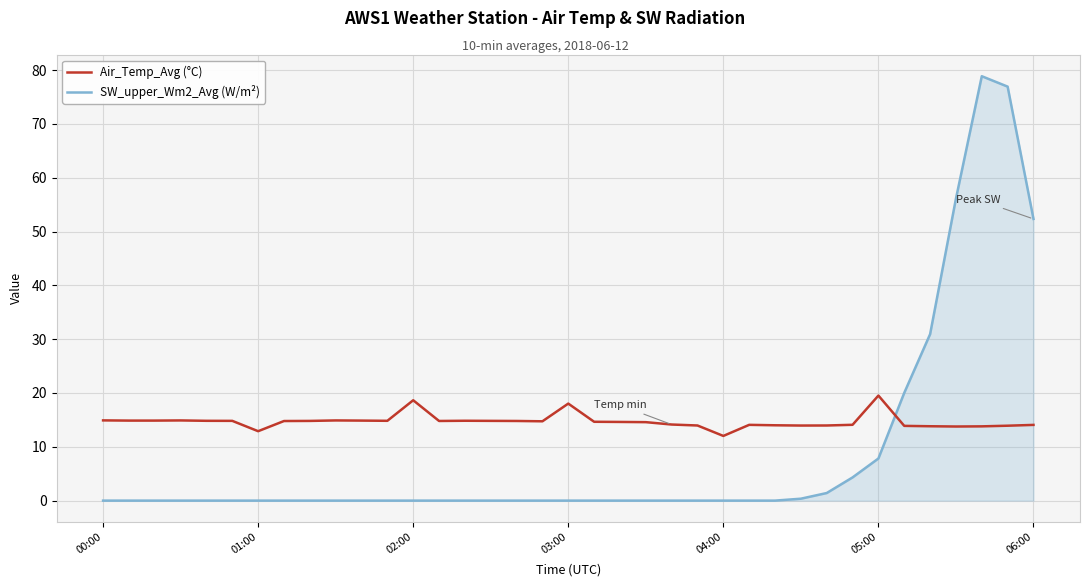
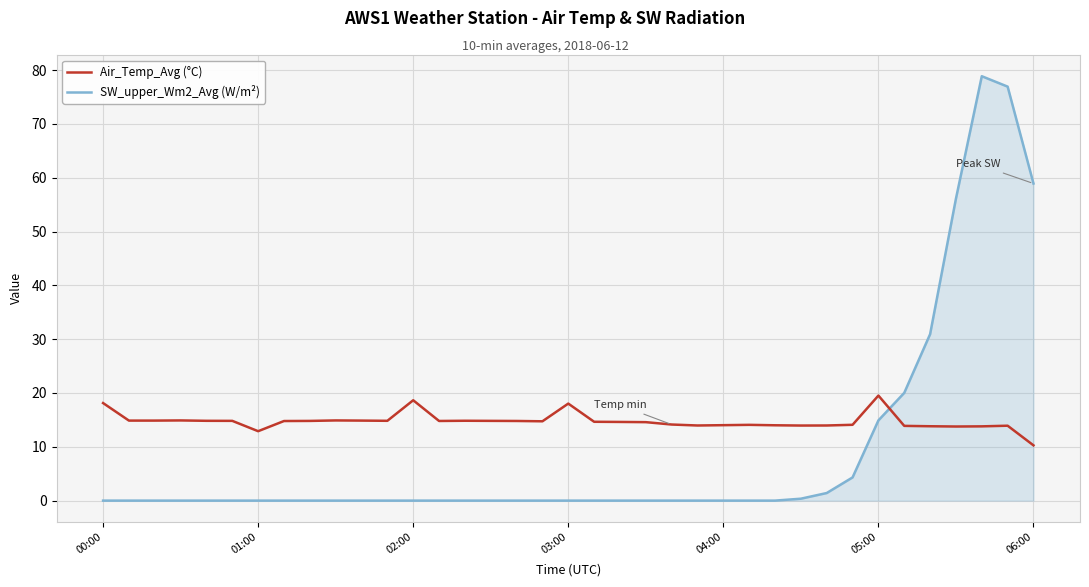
  {
    "Air_Temp_Avg (°C)": {
-     "00:00": 15,
+     "00:00": 18,
      "01:00": 13,
      "02:00": 19,
      "03:00": 18,
-     "04:00": 12,
+     "04:00": 14,
      "05:00": 20,
-     "06:00": 14
+     "06:00": 10
    },
    "SW_upper_Wm2_Avg (W/m²)": {
      "00:00": 0,
      "01:00": 0,
      "02:00": 0,
      "03:00": 0,
      "04:00": 0,
-     "05:00": 8,
-     "06:00": 52
+     "05:00": 15,
+     "06:00": 59
    }
  }
